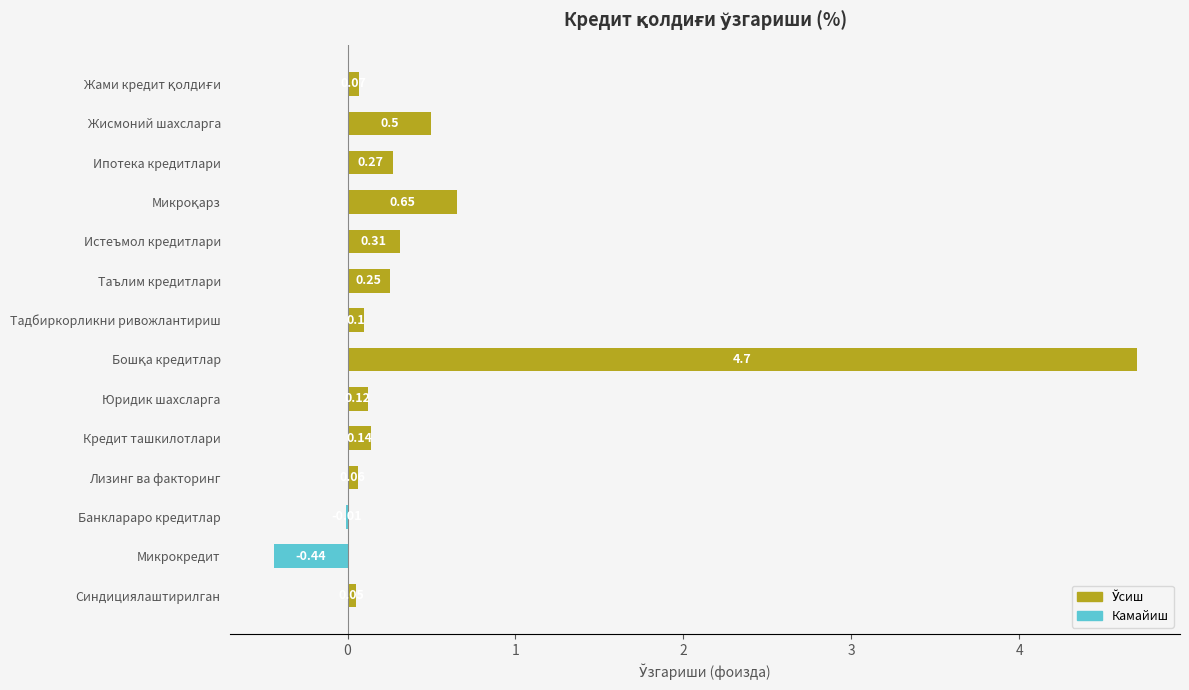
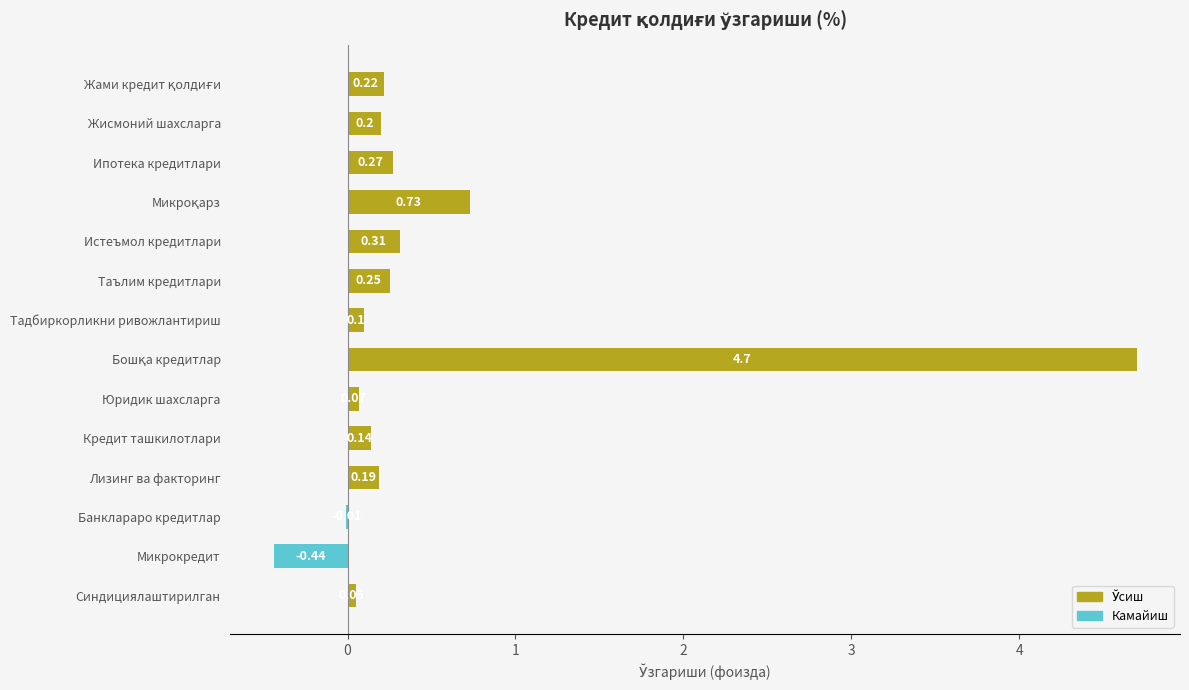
  {
-   "Жами кредит қолдиғи": 0.07,
-   "Жисмоний шахсларга": 0.5,
+   "Жами кредит қолдиғи": 0.22,
+   "Жисмоний шахсларга": 0.2,
    "Ипотека кредитлари": 0.27,
-   "Микроқарз": 0.65,
+   "Микроқарз": 0.73,
    "Истеъмол кредитлари": 0.31,
    "Таълим кредитлари": 0.25,
    "Тадбиркорликни ривожлантириш": 0.1,
    "Бошқа кредитлар": 4.7,
-   "Юридик шахсларга": 0.12,
+   "Юридик шахсларга": 0.07,
    "Кредит ташкилотлари": 0.14,
-   "Лизинг ва факторинг": 0.06,
+   "Лизинг ва факторинг": 0.19,
    "Микрокредит": -0.44
  }
